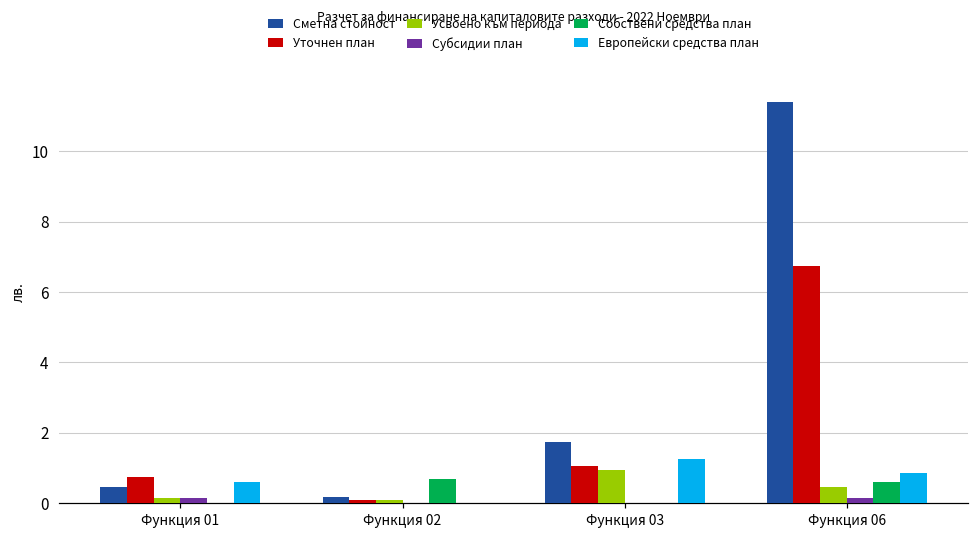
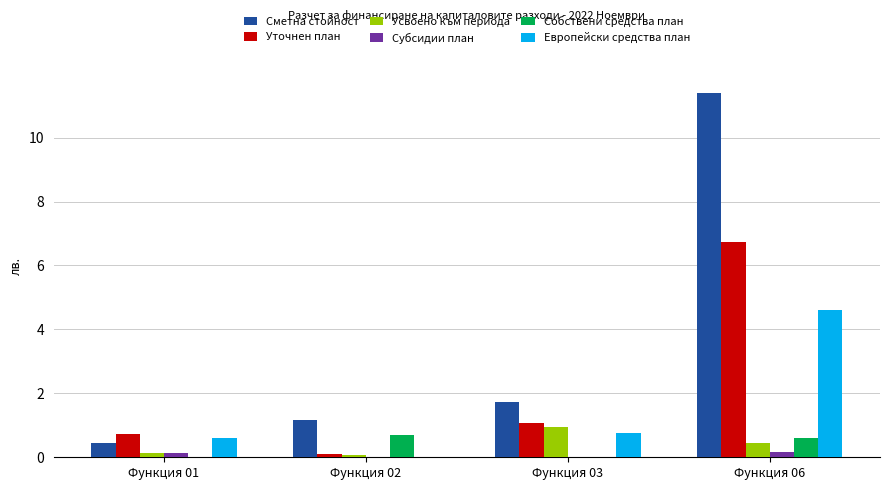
  {
    "Сметна стойност": {
      "Функция 01": 0.4,
-     "Функция 02": 0.2,
+     "Функция 02": 1.2,
      "Функция 03": 1.7,
      "Функция 06": 11.4
    },
    "Уточнен план": {
      "Функция 01": 0.7,
      "Функция 02": 0.1,
      "Функция 03": 1.1,
      "Функция 06": 6.7
    },
    "Усвоено към периода": {
      "Функция 01": 0.1,
      "Функция 02": 0.1,
      "Функция 03": 0.9,
      "Функция 06": 0.4
    },
    "Субсидии план": {
      "Функция 01": 0.1,
      "Функция 02": 0.0,
      "Функция 03": 0.0,
      "Функция 06": 0.1
    },
    "Собствени средства план": {
      "Функция 01": 0.0,
      "Функция 02": 0.7,
      "Функция 03": 0.0,
      "Функция 06": 0.6
    },
    "Европейски средства план": {
      "Функция 01": 0.6,
      "Функция 02": 0.0,
-     "Функция 03": 1.3,
-     "Функция 06": 0.8
+     "Функция 03": 0.8,
+     "Функция 06": 4.6
    }
  }
